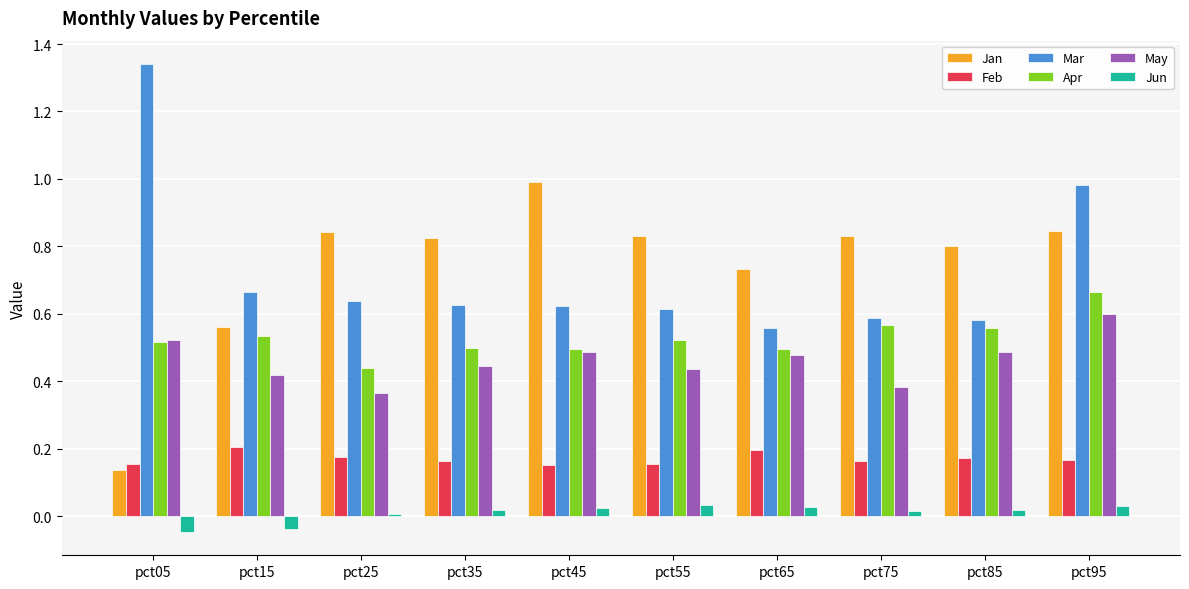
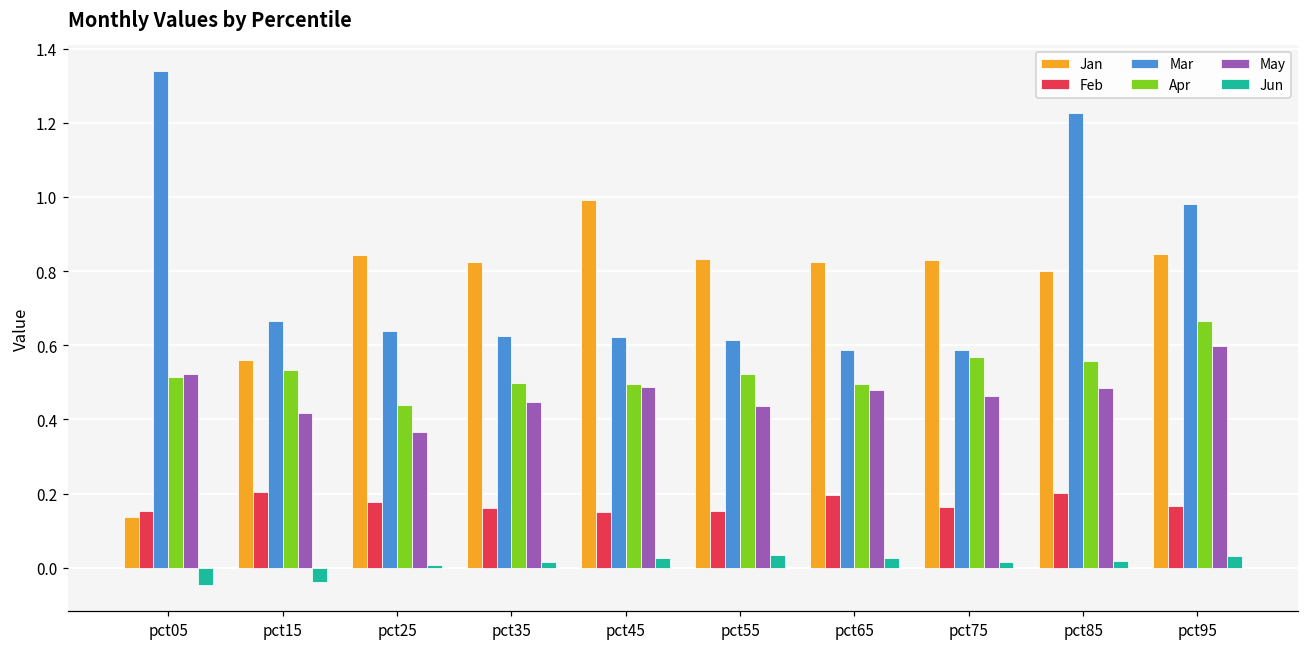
  {
    "Jan": {
      "pct05": 0.14,
      "pct15": 0.56,
      "pct25": 0.84,
      "pct35": 0.82,
      "pct45": 0.99,
      "pct55": 0.83,
-     "pct65": 0.73,
+     "pct65": 0.82,
      "pct75": 0.83,
      "pct85": 0.80,
      "pct95": 0.85
    },
    "Feb": {
      "pct05": 0.15,
      "pct15": 0.20,
      "pct25": 0.18,
      "pct35": 0.16,
      "pct45": 0.15,
      "pct55": 0.15,
      "pct65": 0.20,
      "pct75": 0.16,
-     "pct85": 0.17,
+     "pct85": 0.20,
      "pct95": 0.17
    },
    "Mar": {
      "pct05": 1.34,
      "pct15": 0.67,
      "pct25": 0.64,
      "pct35": 0.62,
      "pct45": 0.62,
      "pct55": 0.62,
-     "pct65": 0.56,
+     "pct65": 0.59,
      "pct75": 0.59,
-     "pct85": 0.58,
+     "pct85": 1.23,
      "pct95": 0.98
    },
    "Apr": {
      "pct05": 0.51,
      "pct15": 0.53,
      "pct25": 0.44,
      "pct35": 0.50,
      "pct45": 0.50,
      "pct55": 0.52,
      "pct65": 0.50,
      "pct75": 0.57,
      "pct85": 0.56,
      "pct95": 0.67
    },
    "May": {
      "pct05": 0.52,
      "pct15": 0.42,
      "pct25": 0.37,
      "pct35": 0.45,
      "pct45": 0.49,
      "pct55": 0.44,
      "pct65": 0.48,
-     "pct75": 0.38,
+     "pct75": 0.46,
      "pct85": 0.49,
      "pct95": 0.60
    },
    "Jun": {
      "pct05": -0.05,
      "pct15": -0.04,
      "pct35": 0.02,
      "pct45": 0.03,
      "pct55": 0.03,
      "pct65": 0.03,
      "pct75": 0.02,
      "pct85": 0.02,
      "pct95": 0.03
    }
  }
